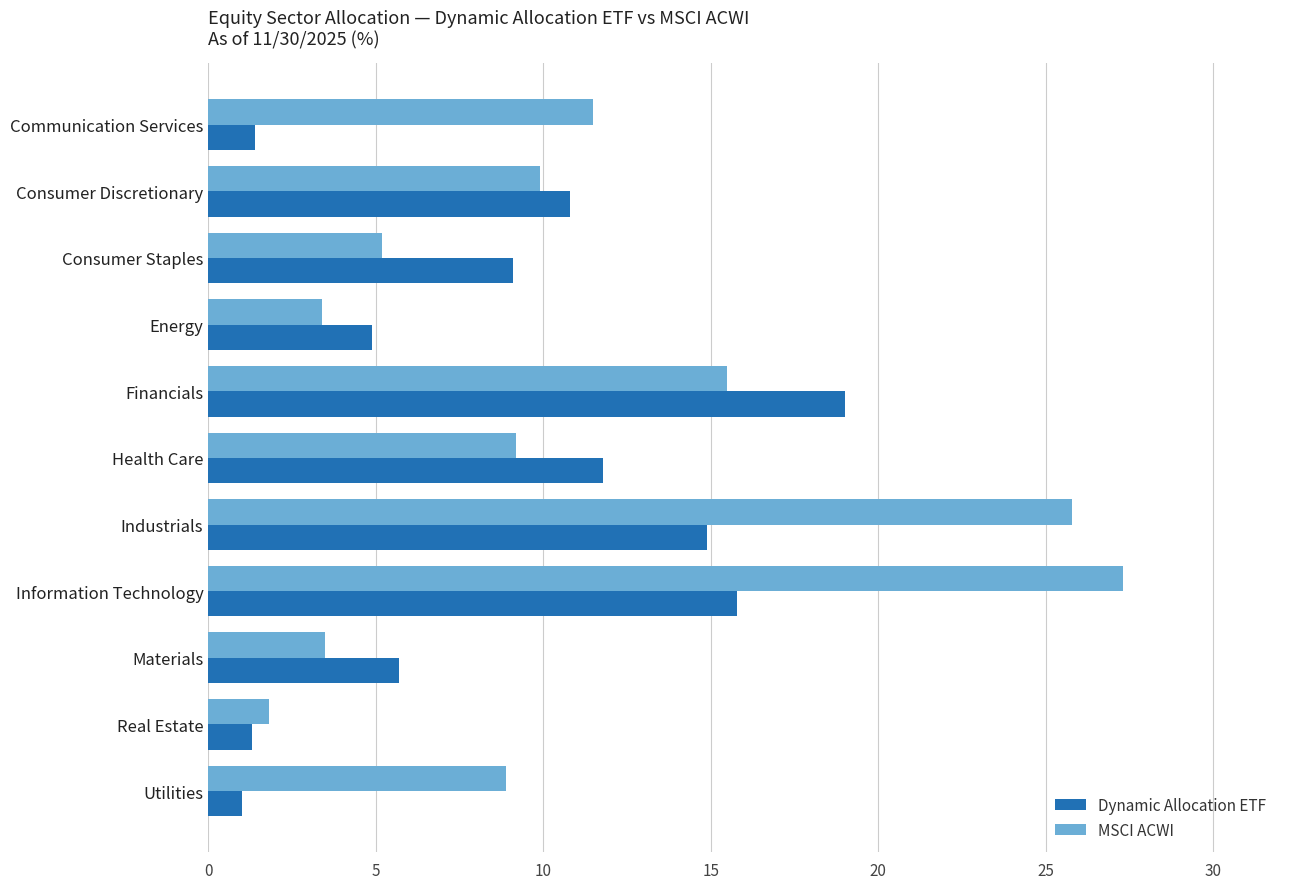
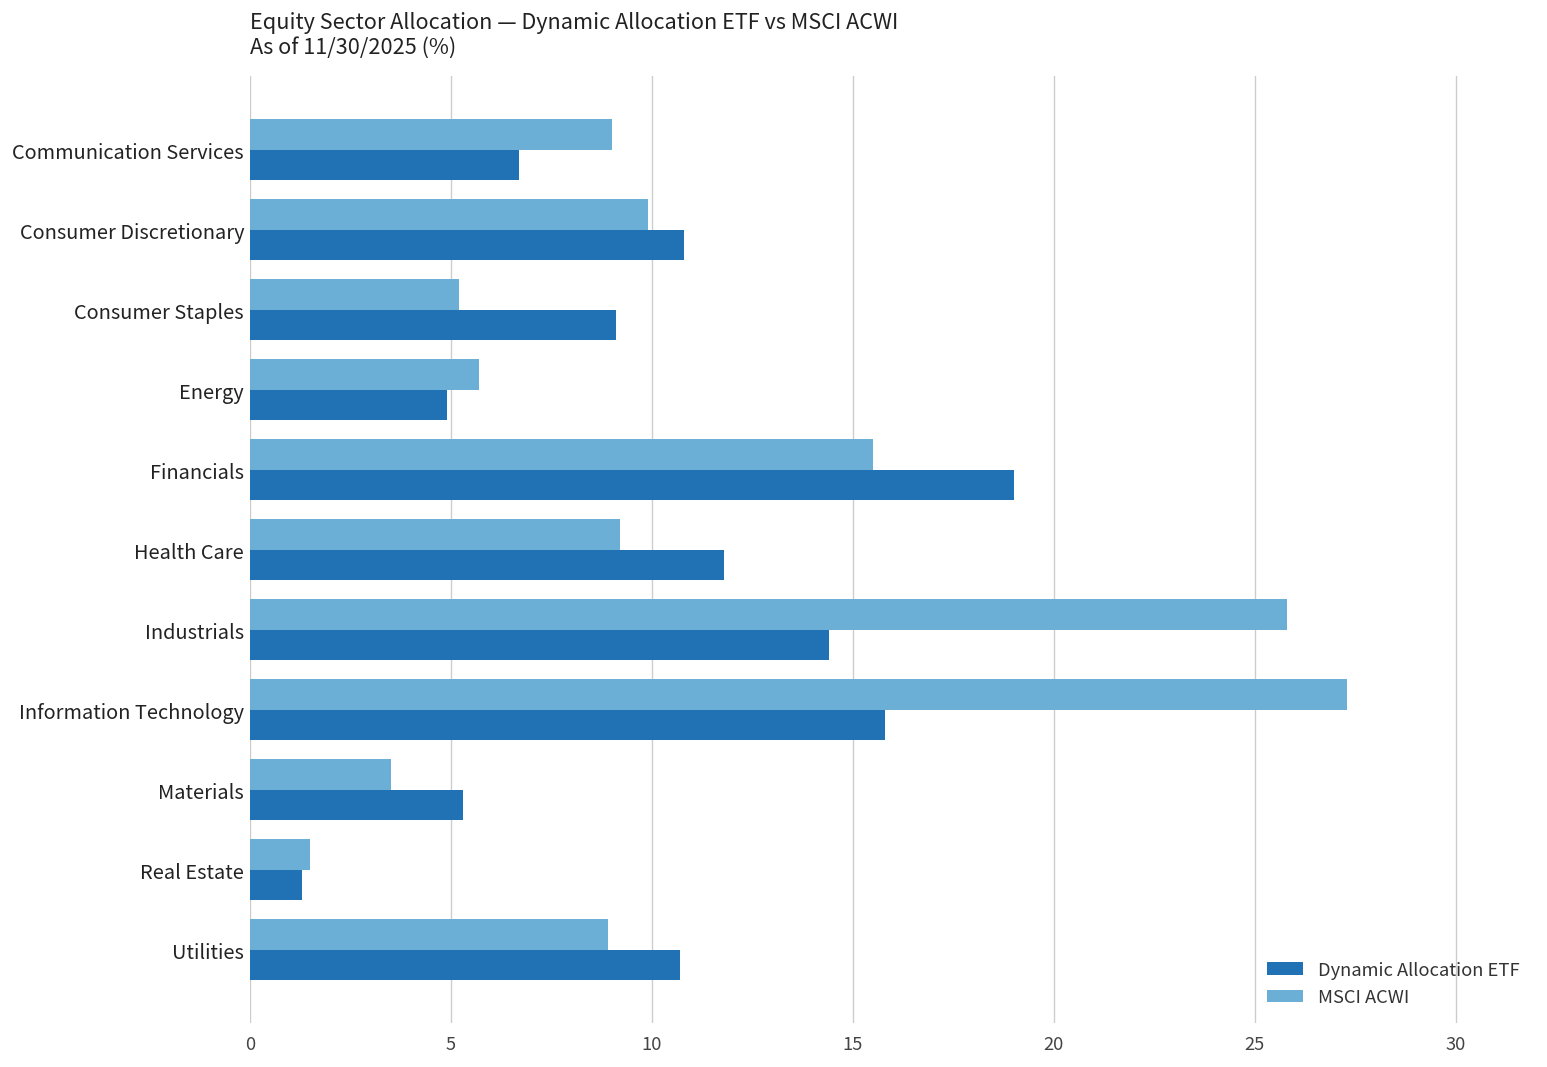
  {
    "Dynamic Allocation ETF": {
-     "Communication Services": 1.4,
+     "Communication Services": 6.7,
      "Consumer Discretionary": 10.8,
      "Consumer Staples": 9.1,
      "Energy": 4.9,
      "Financials": 19.0,
      "Health Care": 11.8,
-     "Industrials": 14.9,
+     "Industrials": 14.4,
      "Information Technology": 15.8,
-     "Materials": 5.7,
+     "Materials": 5.3,
      "Real Estate": 1.3,
-     "Utilities": 1.0
+     "Utilities": 10.7
    },
    "MSCI ACWI": {
-     "Communication Services": 11.5,
+     "Communication Services": 9.0,
      "Consumer Discretionary": 9.9,
      "Consumer Staples": 5.2,
-     "Energy": 3.4,
+     "Energy": 5.7,
      "Financials": 15.5,
      "Health Care": 9.2,
      "Industrials": 25.8,
      "Information Technology": 27.3,
      "Materials": 3.5,
-     "Real Estate": 1.8,
+     "Real Estate": 1.5,
      "Utilities": 8.9
    }
  }
